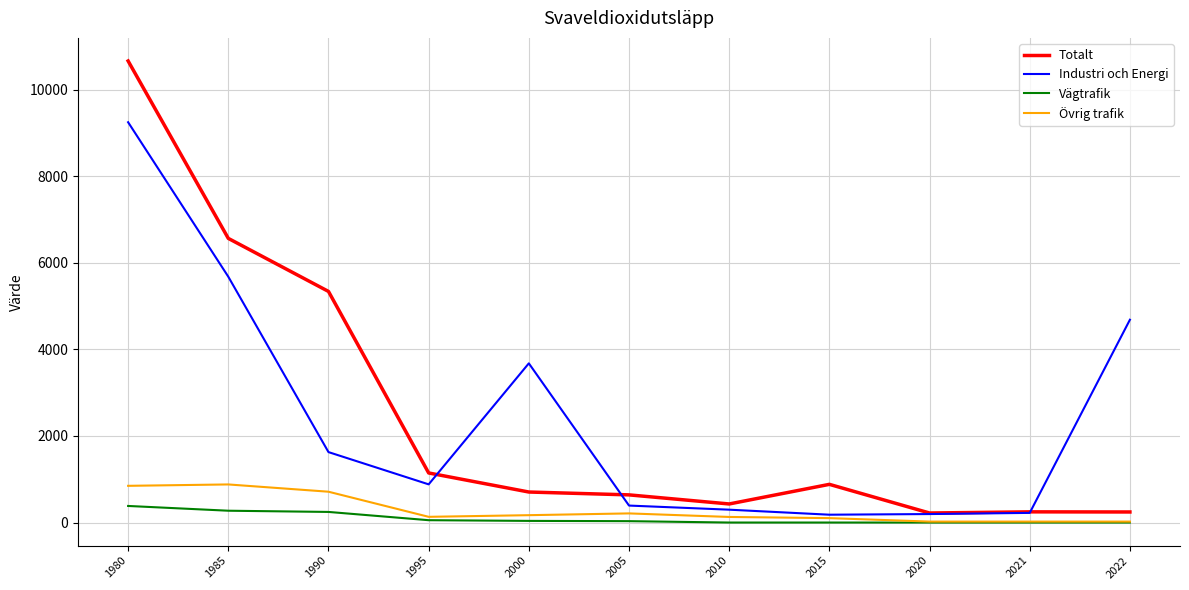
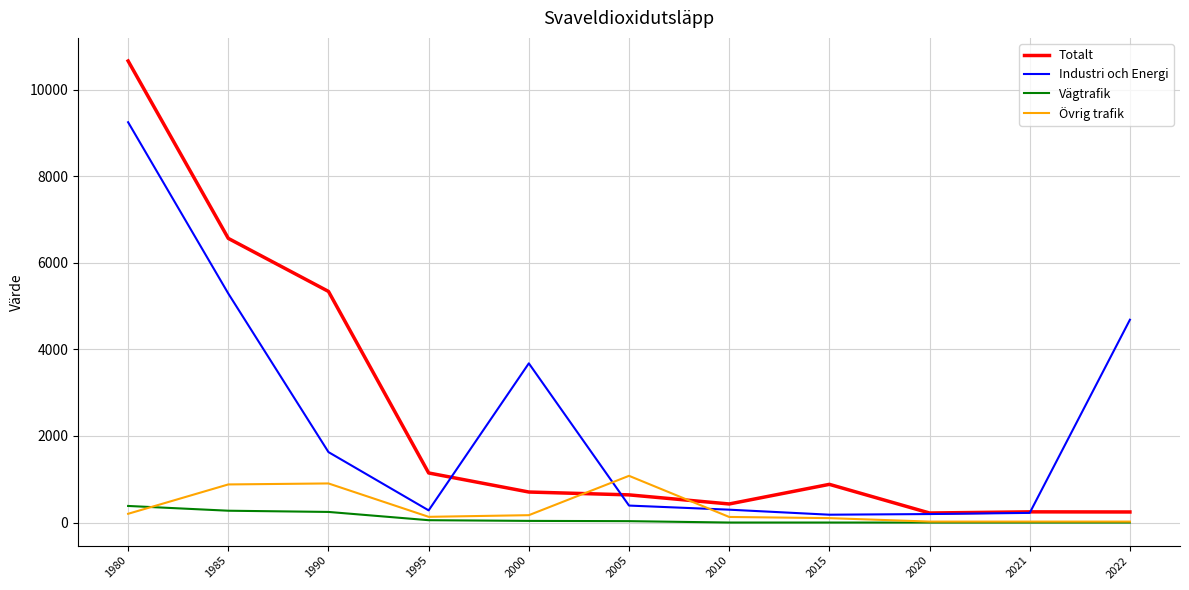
  {
    "Totalt": {
      "1980": 10700,
      "1985": 6600,
      "1990": 5300,
      "1995": 1100,
      "2000": 700,
      "2005": 600,
      "2010": 400,
      "2015": 900,
      "2022": 200
    },
    "Industri och Energi": {
      "1980": 9200,
-     "1985": 5700,
+     "1985": 5300,
      "1990": 1600,
-     "1995": 900,
+     "1995": 300,
      "2000": 3700,
      "2005": 400,
      "2010": 300,
      "2015": 200,
      "2022": 4700
    },
    "Vägtrafik": {
      "1980": 400,
      "1985": 300,
      "1990": 200,
      "1995": 100,
      "2000": 0,
      "2005": 0,
      "2010": 0,
      "2015": 0
    },
    "Övrig trafik": {
-     "1980": 800,
+     "1980": 200,
      "1985": 900,
-     "1990": 700,
+     "1990": 900,
      "1995": 100,
      "2000": 200,
-     "2005": 200,
+     "2005": 1100,
      "2010": 100,
      "2015": 100
    }
  }
